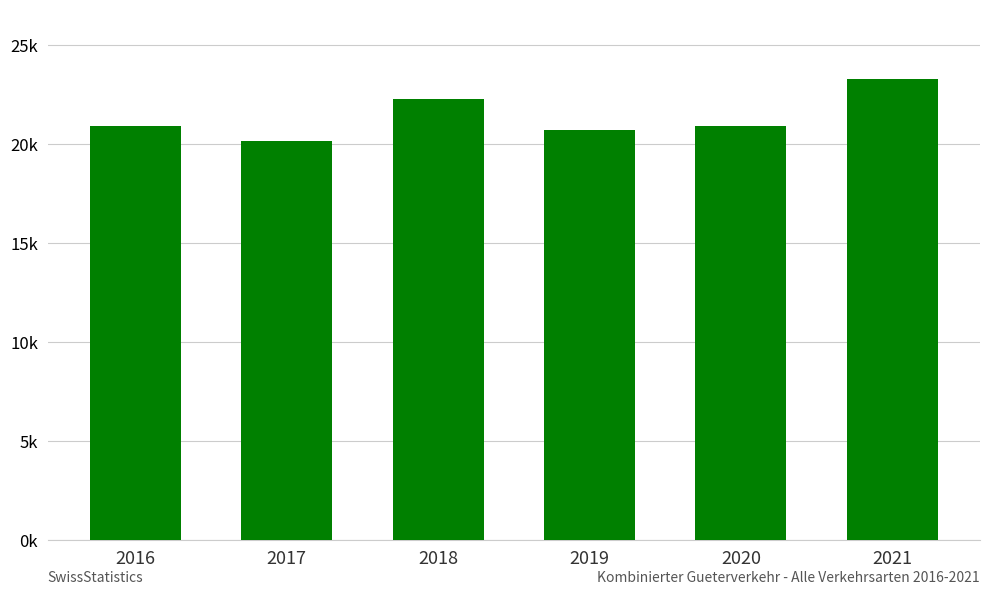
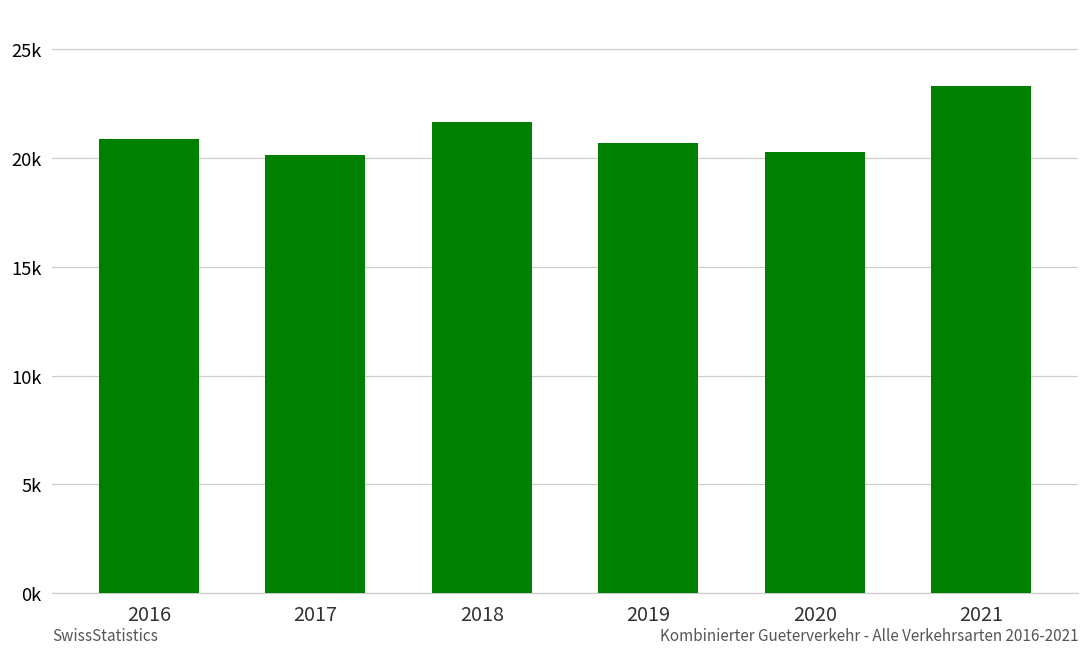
  {
    "2016": 20900,
    "2017": 20200,
-   "2018": 22300,
+   "2018": 21700,
    "2019": 20700,
-   "2020": 20900,
+   "2020": 20300,
    "2021": 23300
  }
